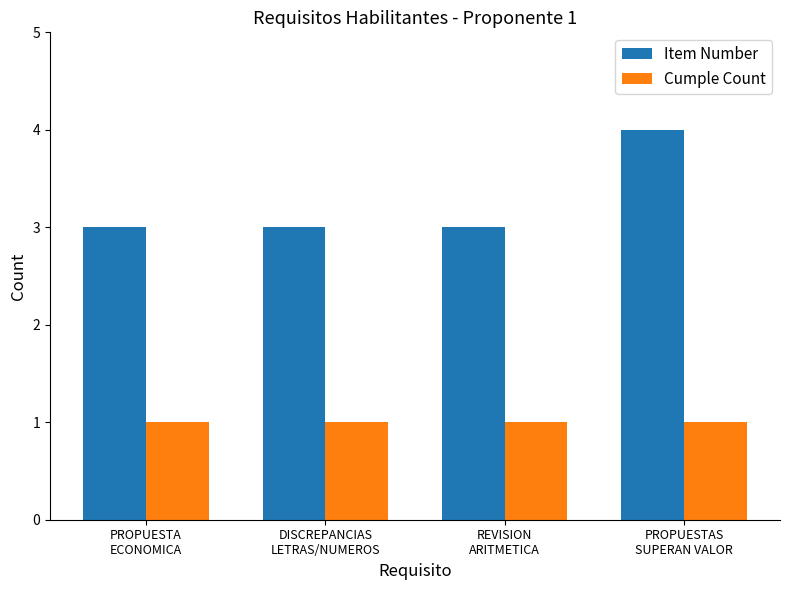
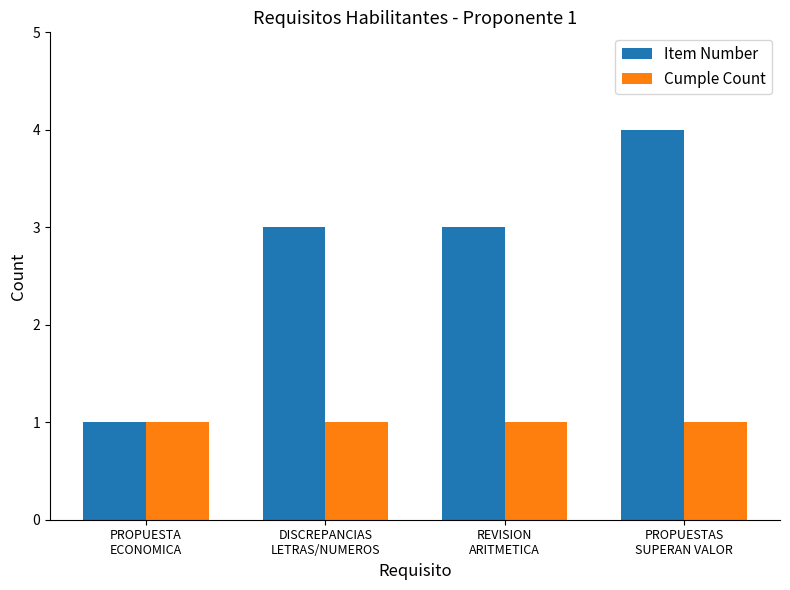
  {
    "Item Number": {
-     "PROPUESTA ECONOMICA": 3,
+     "PROPUESTA ECONOMICA": 1,
      "DISCREPANCIAS LETRAS/NUMEROS": 3,
      "REVISION ARITMETICA": 3,
      "PROPUESTAS SUPERAN VALOR": 4
    },
    "Cumple Count": {
      "PROPUESTA ECONOMICA": 1,
      "DISCREPANCIAS LETRAS/NUMEROS": 1,
      "REVISION ARITMETICA": 1,
      "PROPUESTAS SUPERAN VALOR": 1
    }
  }
